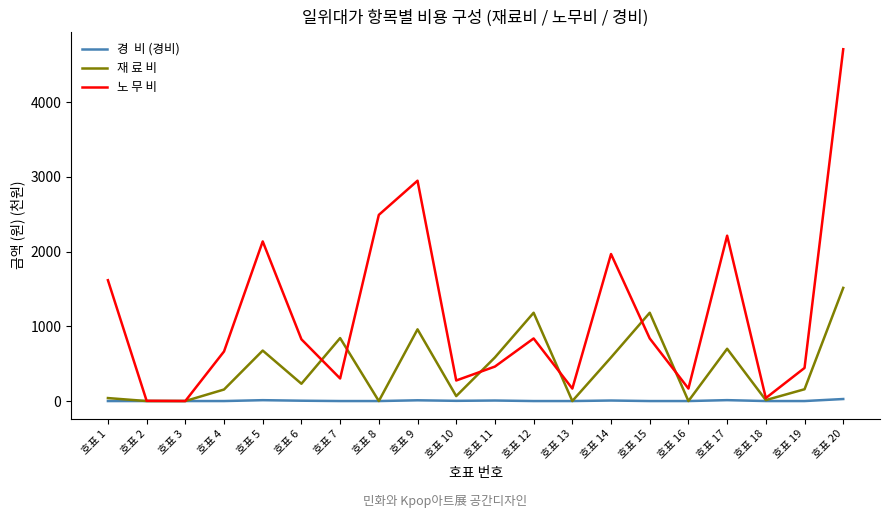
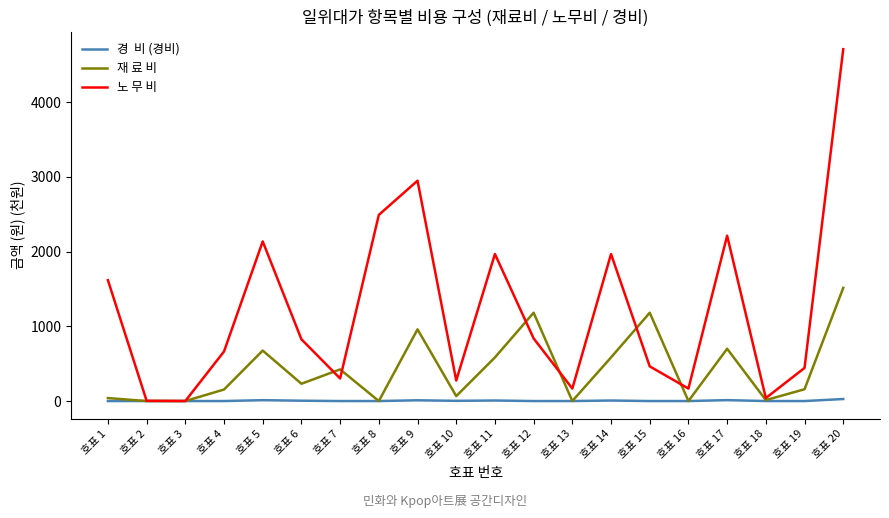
  {
    "경 비 (경비)": {
      "호표 1": 0,
      "호표 4": 0,
      "호표 5": 0,
      "호표 6": 0,
      "호표 7": 0,
      "호표 9": 0,
      "호표 10": 0,
      "호표 11": 0,
      "호표 12": 0,
      "호표 14": 0,
      "호표 15": 0,
      "호표 17": 0,
      "호표 19": 0,
      "호표 20": 0
    },
    "재 료 비": {
      "호표 1": 0,
      "호표 4": 200,
      "호표 5": 700,
      "호표 6": 200,
-     "호표 7": 800,
+     "호표 7": 400,
      "호표 9": 1000,
      "호표 10": 100,
      "호표 11": 600,
      "호표 12": 1200,
      "호표 14": 600,
      "호표 15": 1200,
      "호표 17": 700,
      "호표 19": 200,
      "호표 20": 1500
    },
    "노 무 비": {
      "호표 1": 1600,
      "호표 4": 700,
      "호표 5": 2100,
      "호표 6": 800,
      "호표 7": 300,
      "호표 8": 2500,
      "호표 9": 2900,
      "호표 10": 300,
-     "호표 11": 500,
+     "호표 11": 2000,
      "호표 12": 800,
      "호표 13": 200,
      "호표 14": 2000,
-     "호표 15": 800,
+     "호표 15": 500,
      "호표 16": 200,
      "호표 17": 2200,
      "호표 19": 400,
      "호표 20": 4700
    }
  }
